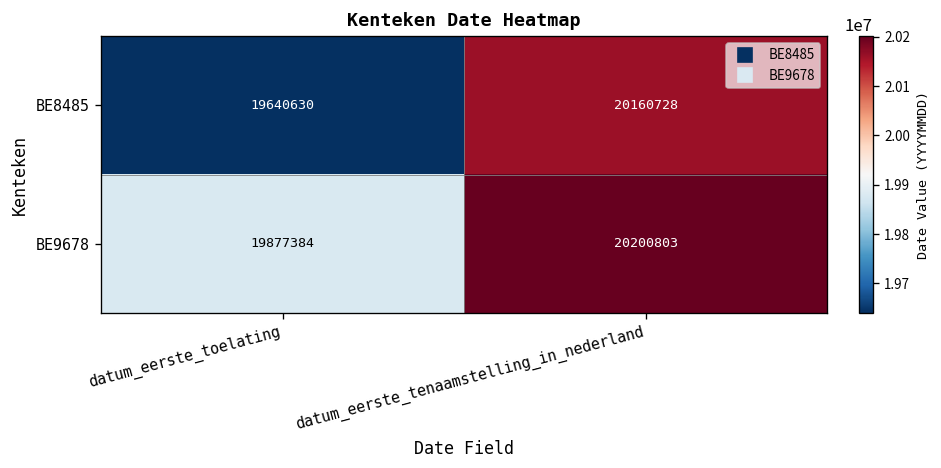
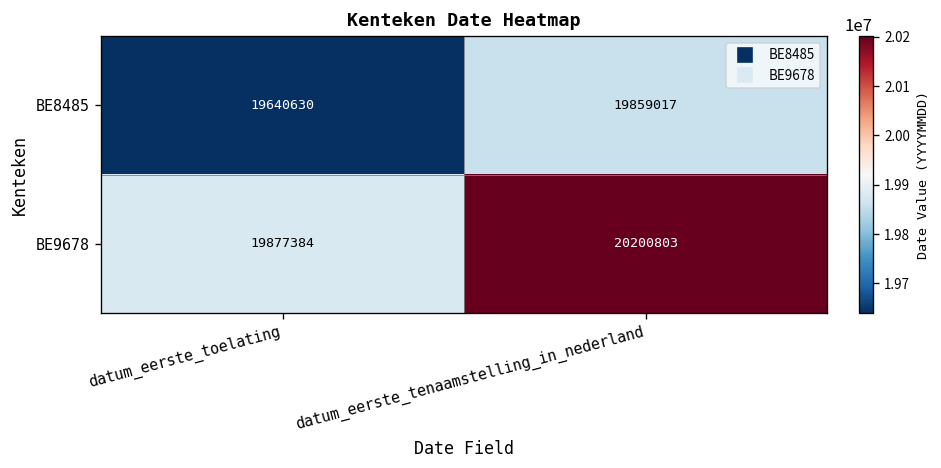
  {
    "BE8485": {
      "datum_eerste_toelating": 19640630,
-     "datum_eerste_tenaamstelling_in_nederland": 20160728
+     "datum_eerste_tenaamstelling_in_nederland": 19859017
    },
    "BE9678": {
      "datum_eerste_toelating": 19877384,
      "datum_eerste_tenaamstelling_in_nederland": 20200803
    }
  }
